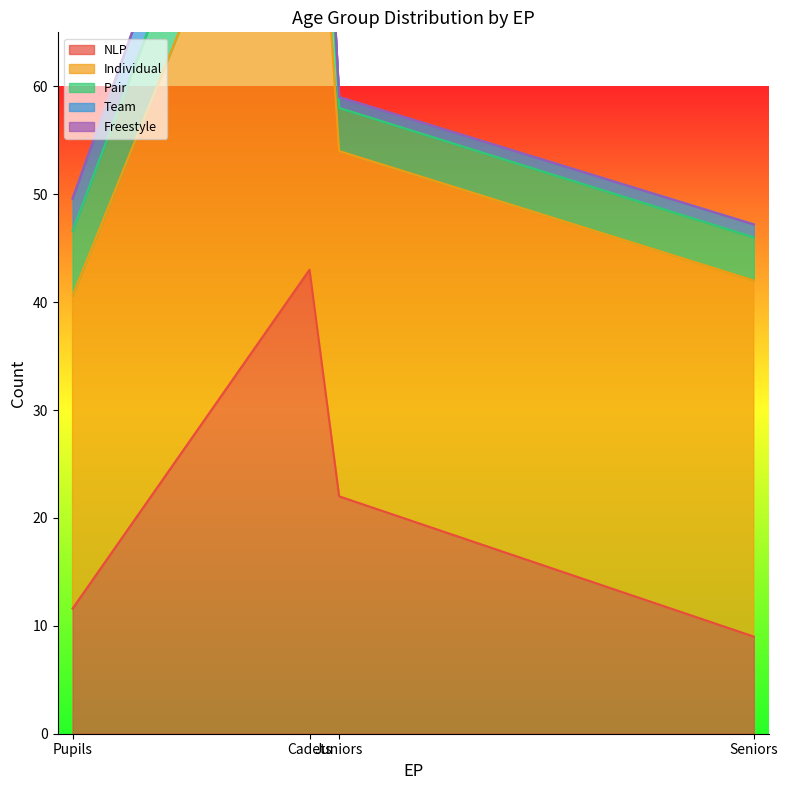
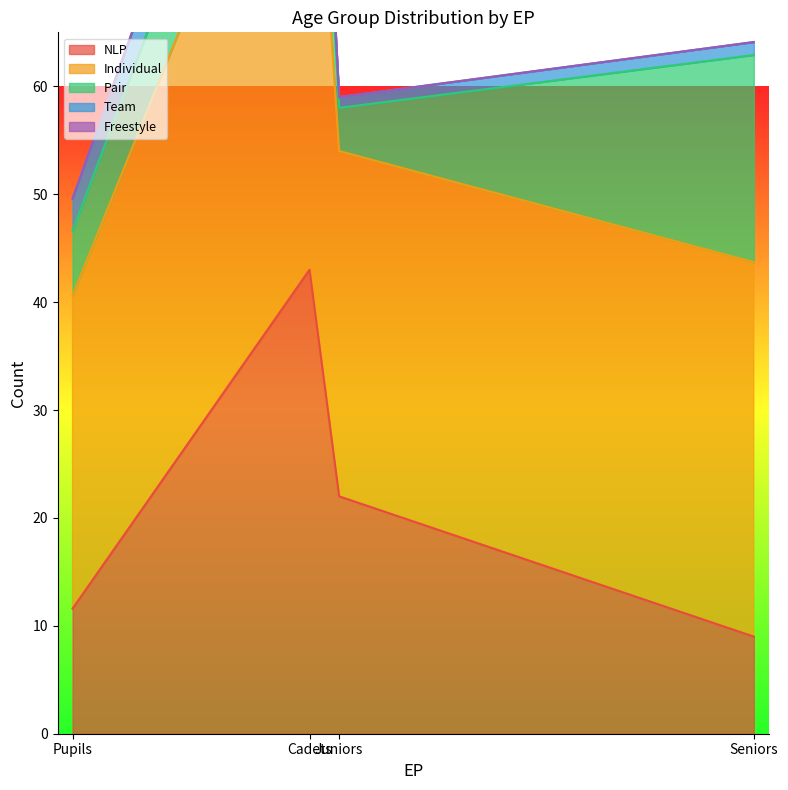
  {
    "NLP": {
      "Pupils": 11.6,
      "Seniors": 9.0
    },
    "Individual": {
      "Pupils": 29.0,
-     "Seniors": 33.0
+     "Seniors": 34.7
    },
    "Pair": {
      "Pupils": 6.0,
-     "Seniors": 4.0
+     "Seniors": 19.2
    }
  }
